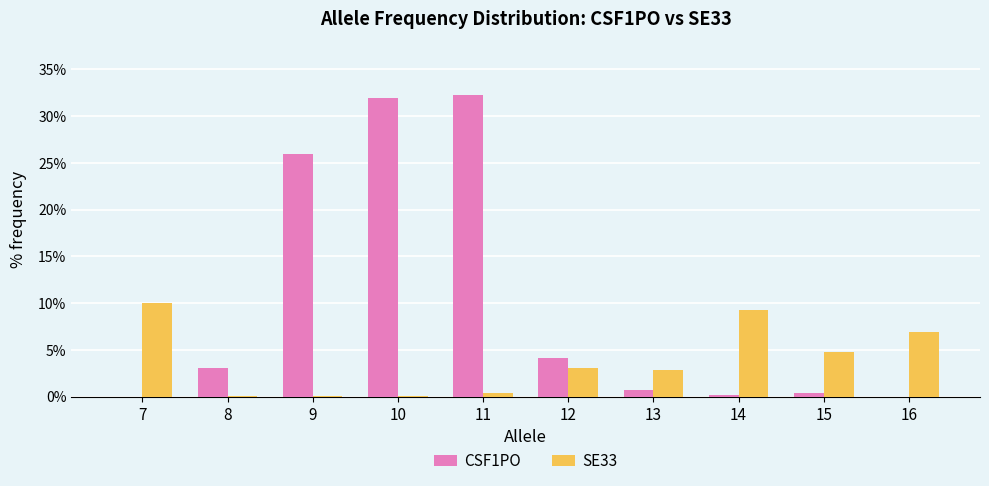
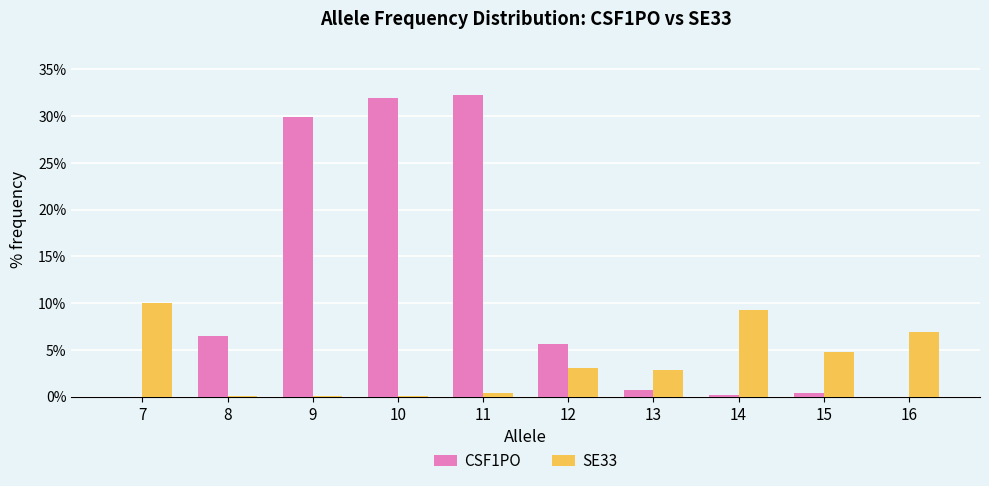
  {
    "CSF1PO": {
      "7": "0%",
-     "8": "3%",
-     "9": "26%",
+     "8": "6%",
+     "9": "30%",
      "10": "32%",
      "11": "32%",
-     "12": "4%",
+     "12": "6%",
      "13": "1%",
      "15": "0%",
      "16": "0%"
    },
    "SE33": {
      "7": "10%",
      "11": "0%",
      "12": "3%",
      "13": "3%",
      "14": "9%",
      "15": "5%",
      "16": "7%"
    }
  }
